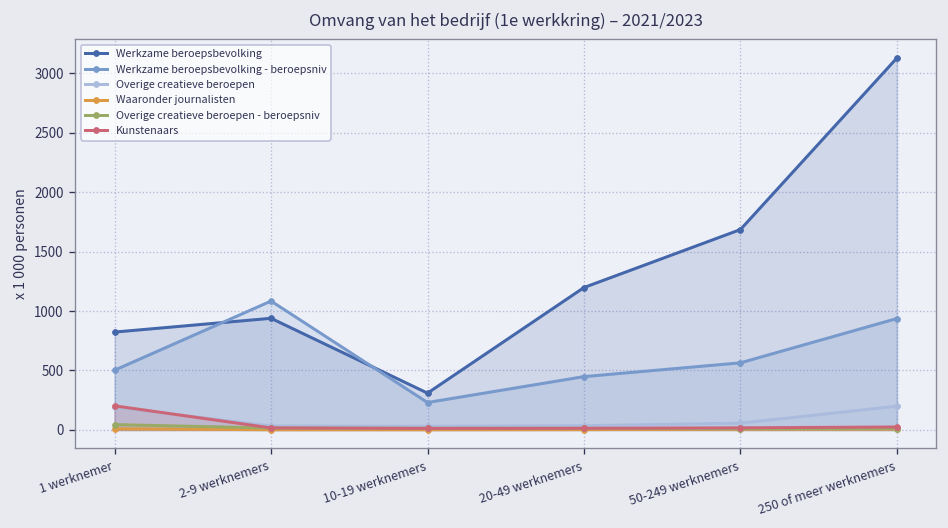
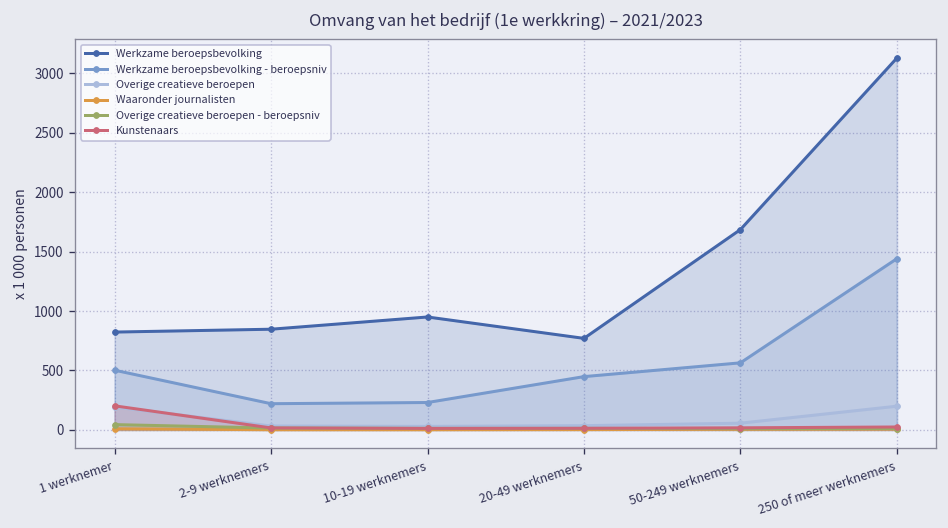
  {
    "Werkzame beroepsbevolking": {
      "1 werknemer": 800,
-     "2-9 werknemers": 900,
-     "10-19 werknemers": 300,
-     "20-49 werknemers": 1200,
+     "2-9 werknemers": 800,
+     "10-19 werknemers": 1000,
+     "20-49 werknemers": 800,
      "50-249 werknemers": 1700,
      "250 of meer werknemers": 3100
    },
    "Werkzame beroepsbevolking - beroepsniv": {
      "1 werknemer": 500,
-     "2-9 werknemers": 1100,
+     "2-9 werknemers": 200,
      "10-19 werknemers": 200,
      "20-49 werknemers": 400,
      "50-249 werknemers": 600,
-     "250 of meer werknemers": 900
+     "250 of meer werknemers": 1400
    },
    "Overige creatieve beroepen": {
      "50-249 werknemers": 100,
      "250 of meer werknemers": 200
    },
    "Waaronder journalisten": {
      "1 werknemer": 0
    },
    "Overige creatieve beroepen - beroepsniv": {
      "1 werknemer": 0
    }
  }
